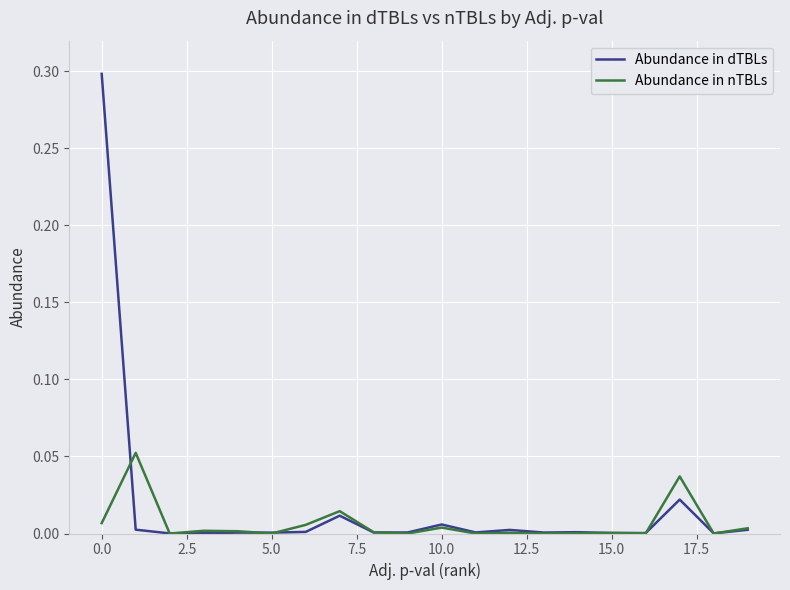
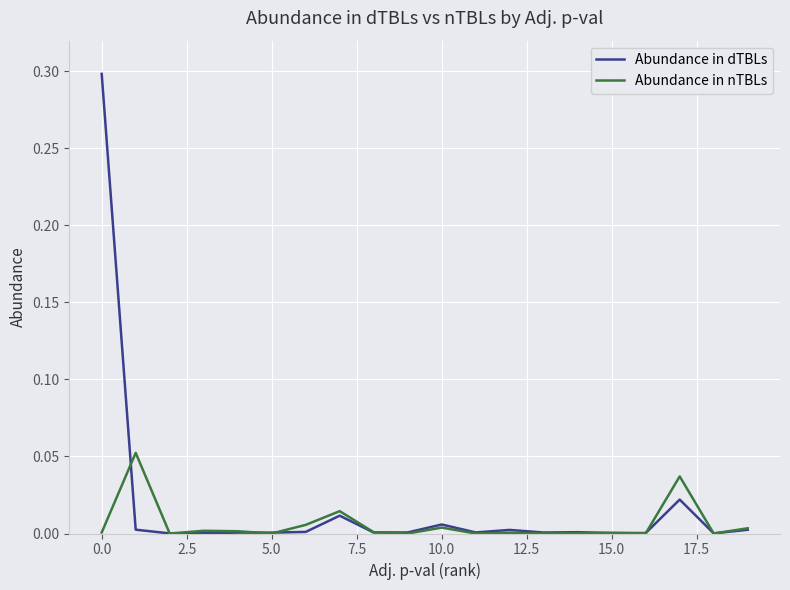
  {
    "Abundance in dTBLs": {
      "0.0": 0.298,
      "10.0": 0.006
    },
    "Abundance in nTBLs": {
-     "0.0": 0.007,
+     "0.0": 0.001,
      "10.0": 0.004
    }
  }
